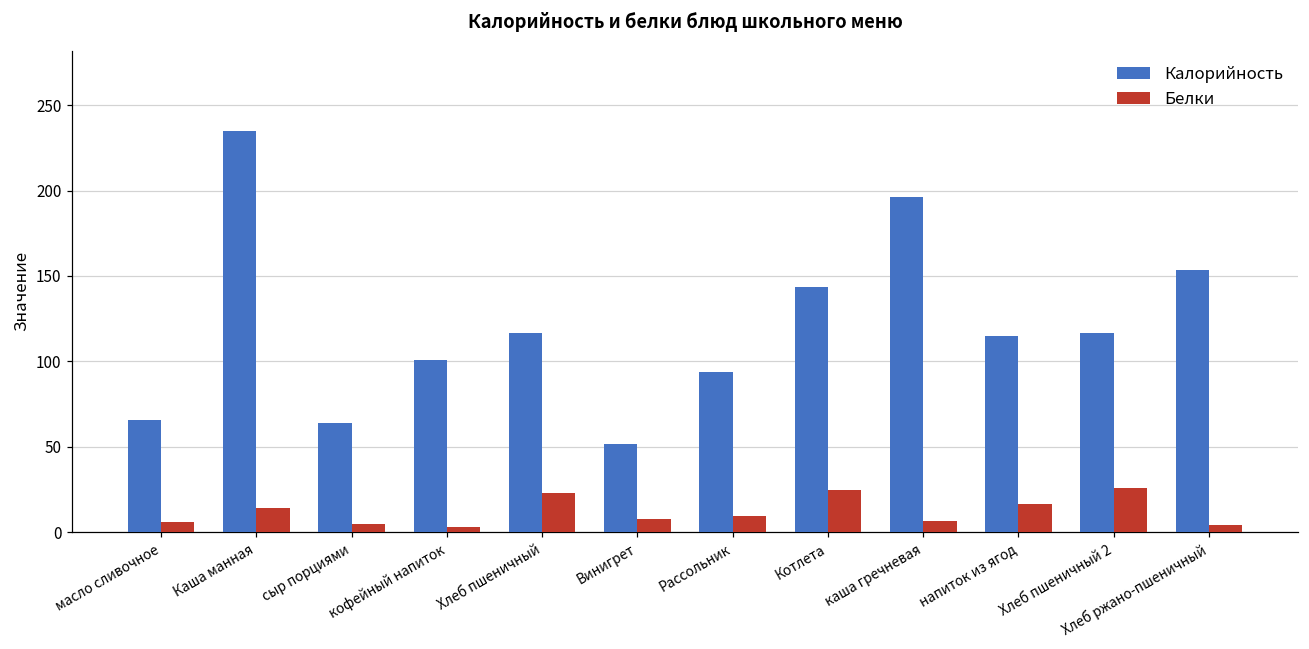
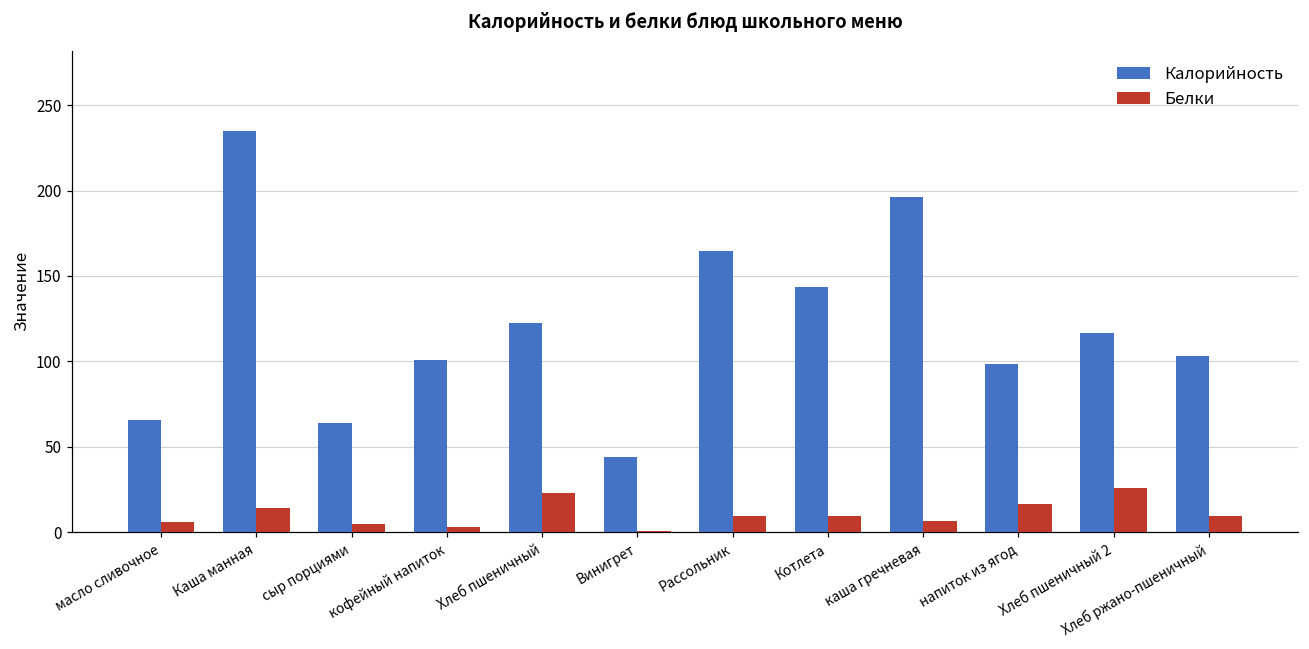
  {
    "Калорийность": {
      "масло сливочное": 66,
      "Каша манная": 235,
      "сыр порциями": 64,
      "кофейный напиток": 101,
-     "Хлеб пшеничный": 117,
-     "Винигрет": 51,
-     "Рассольник": 94,
+     "Хлеб пшеничный": 123,
+     "Винигрет": 44,
+     "Рассольник": 165,
      "Котлета": 144,
      "каша гречневая": 196,
-     "напиток из ягод": 115,
+     "напиток из ягод": 98,
      "Хлеб пшеничный 2": 117,
-     "Хлеб ржано-пшеничный": 153
+     "Хлеб ржано-пшеничный": 103
    },
    "Белки": {
      "масло сливочное": 6,
      "Каша манная": 14,
      "сыр порциями": 5,
      "кофейный напиток": 3,
      "Хлеб пшеничный": 23,
-     "Винигрет": 8,
+     "Винигрет": 1,
      "Рассольник": 10,
-     "Котлета": 25,
+     "Котлета": 9,
      "каша гречневая": 7,
      "напиток из ягод": 16,
      "Хлеб пшеничный 2": 26,
-     "Хлеб ржано-пшеничный": 4
+     "Хлеб ржано-пшеничный": 9
    }
  }
